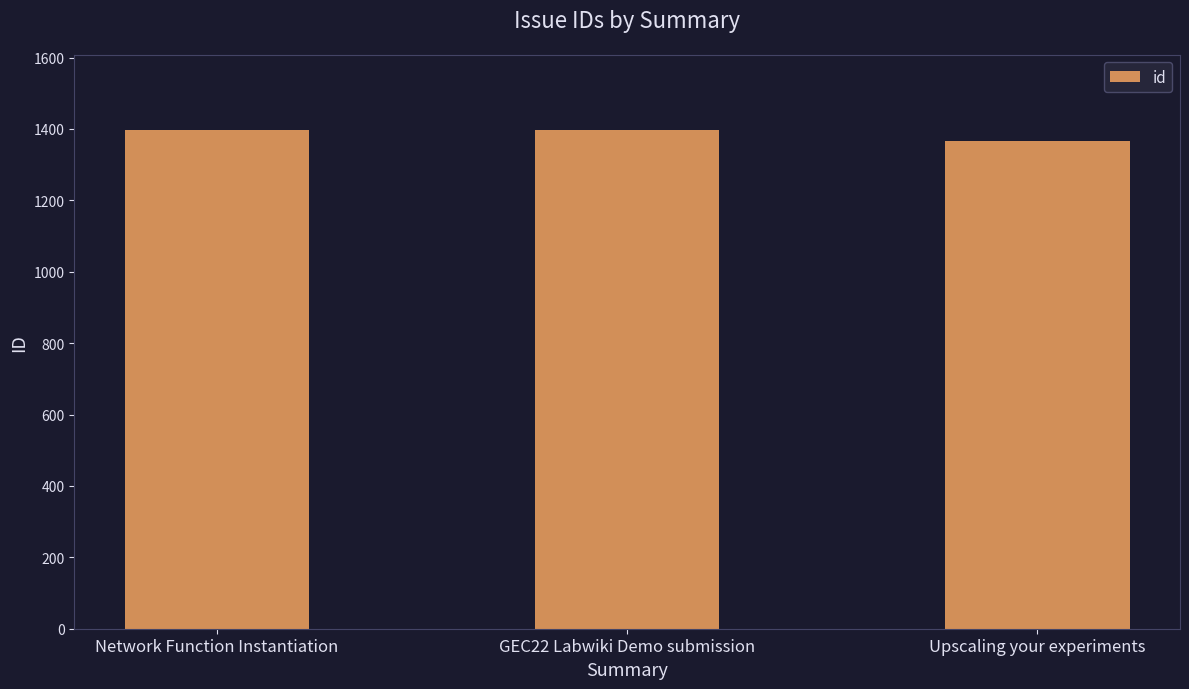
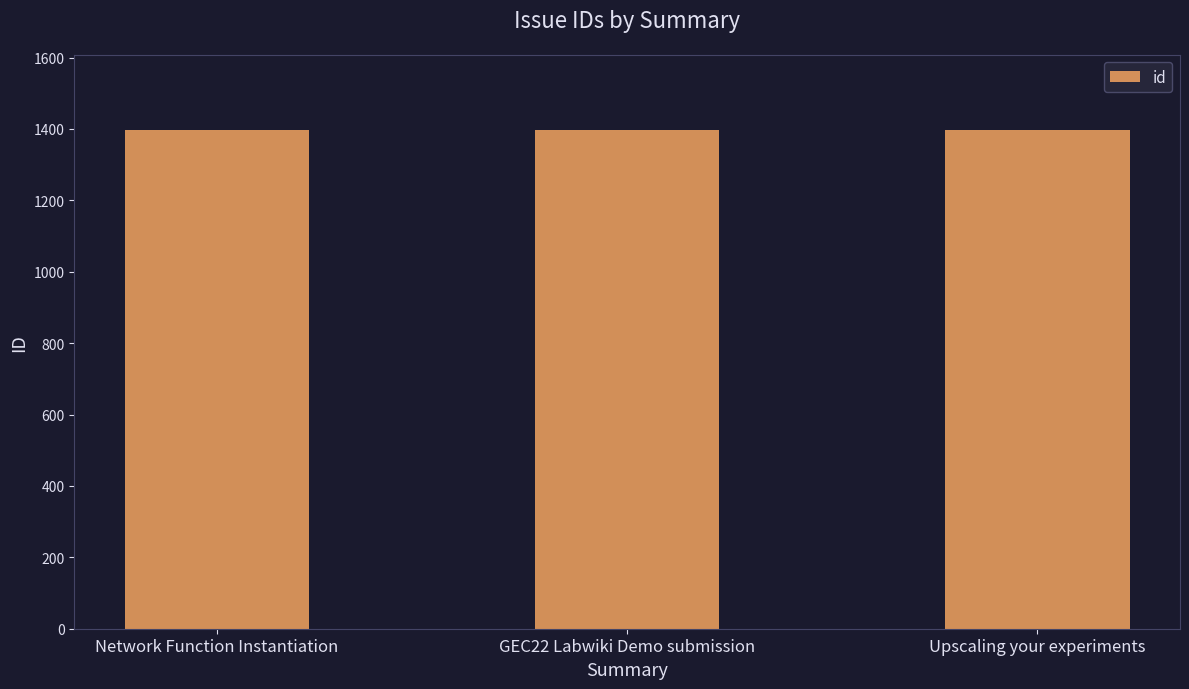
  {
    "Network Function Instantiation": 1400,
    "GEC22 Labwiki Demo submission": 1400,
-   "Upscaling your experiments": 1370
+   "Upscaling your experiments": 1400
  }
